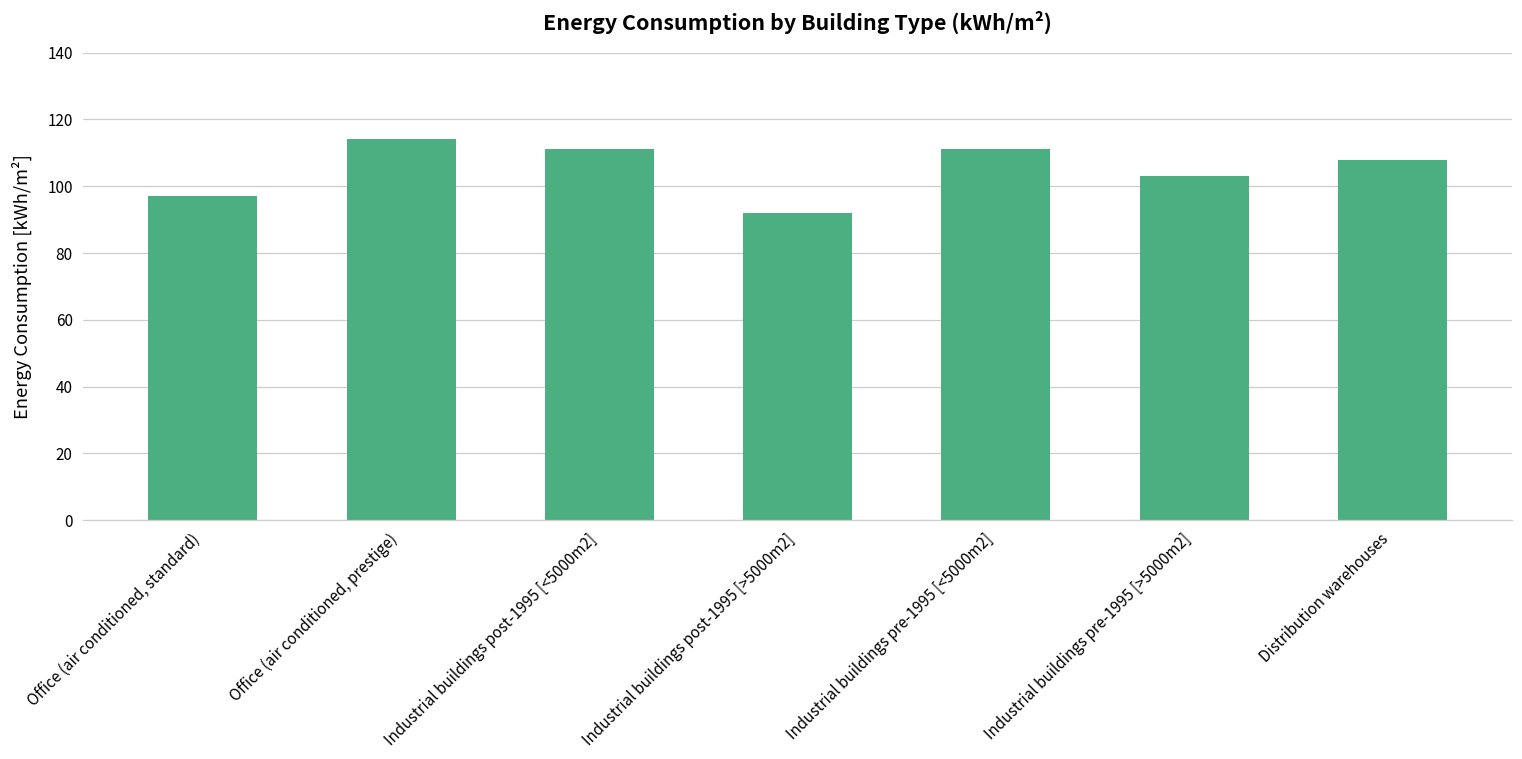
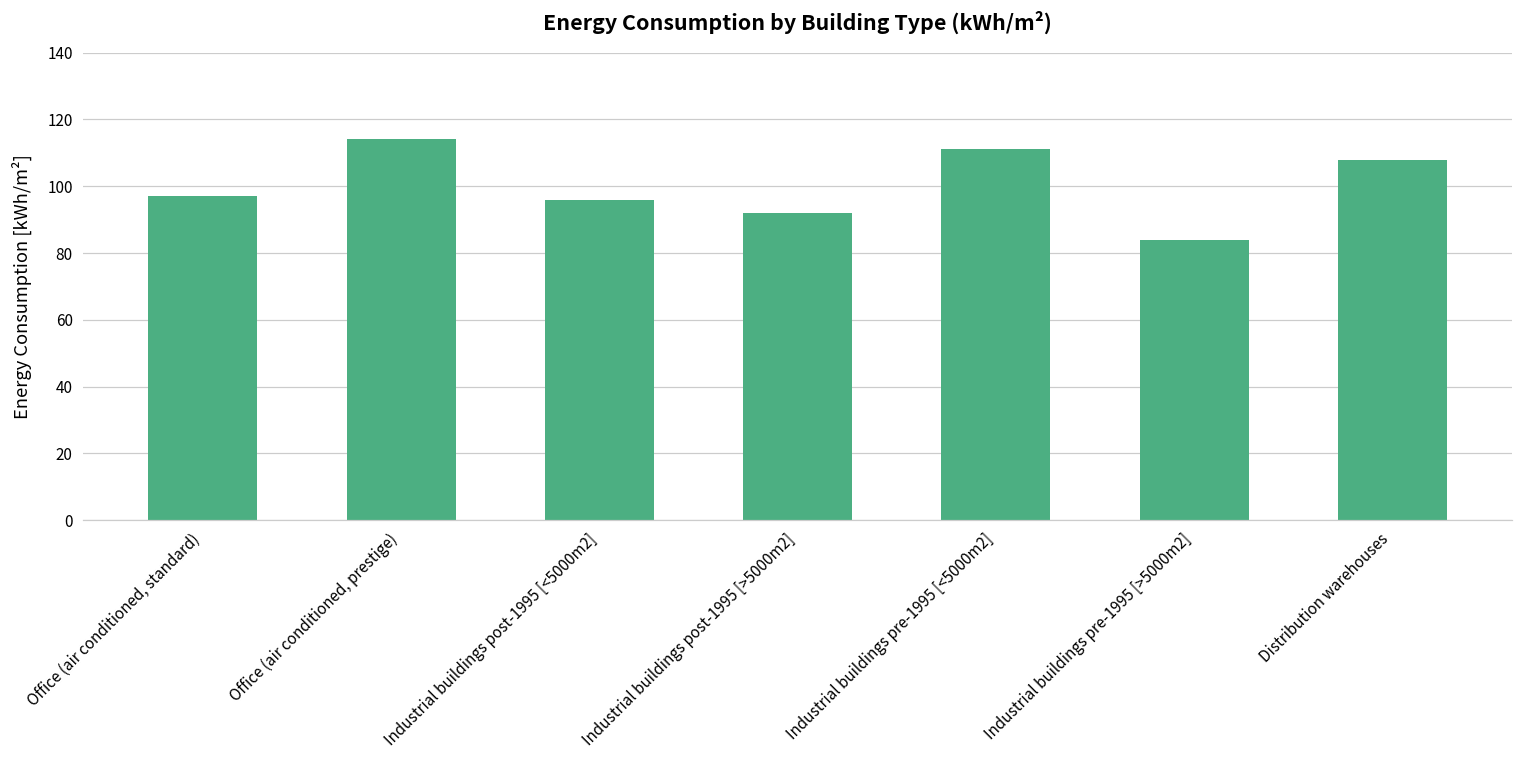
  {
    "Office (air conditioned, standard)": 97,
    "Office (air conditioned, prestige)": 114,
-   "Industrial buildings post-1995 [<5000m2]": 111,
+   "Industrial buildings post-1995 [<5000m2]": 96,
    "Industrial buildings post-1995 [>5000m2]": 92,
    "Industrial buildings pre-1995 [<5000m2]": 111,
-   "Industrial buildings pre-1995 [>5000m2]": 103,
+   "Industrial buildings pre-1995 [>5000m2]": 84,
    "Distribution warehouses": 108
  }
